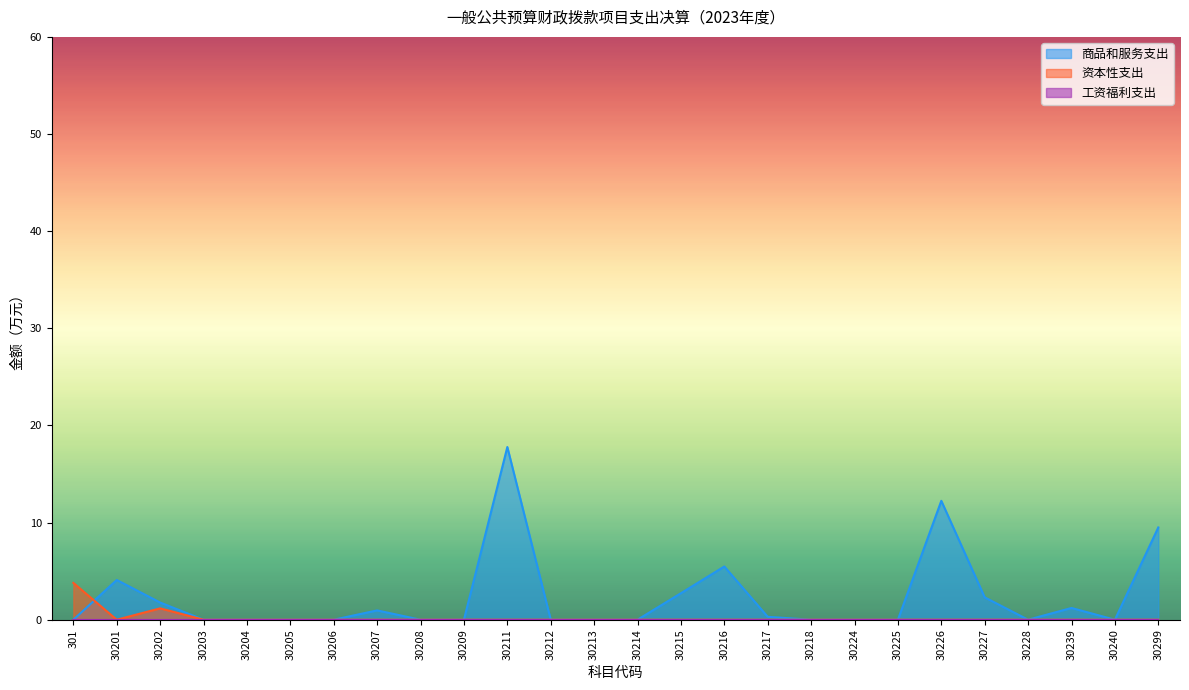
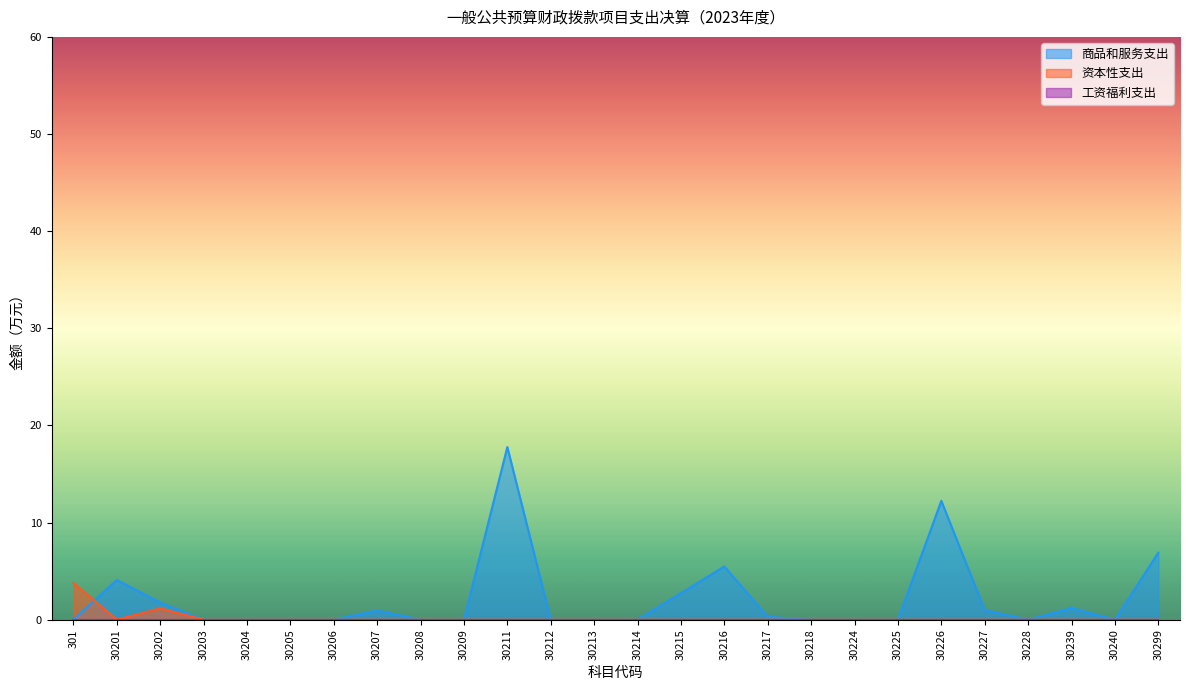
  {
    "商品和服务支出": {
      "30201": 4,
      "30202": 2,
      "30207": 1,
      "30211": 18,
      "30215": 3,
      "30216": 5,
      "30217": 0,
      "30226": 12,
-     "30227": 2,
+     "30227": 1,
      "30239": 1,
-     "30299": 10
+     "30299": 7
    },
    "资本性支出": {
      "301": 4,
      "30202": 1
    },
    "工资福利支出": {
      "30202": 0
    }
  }
